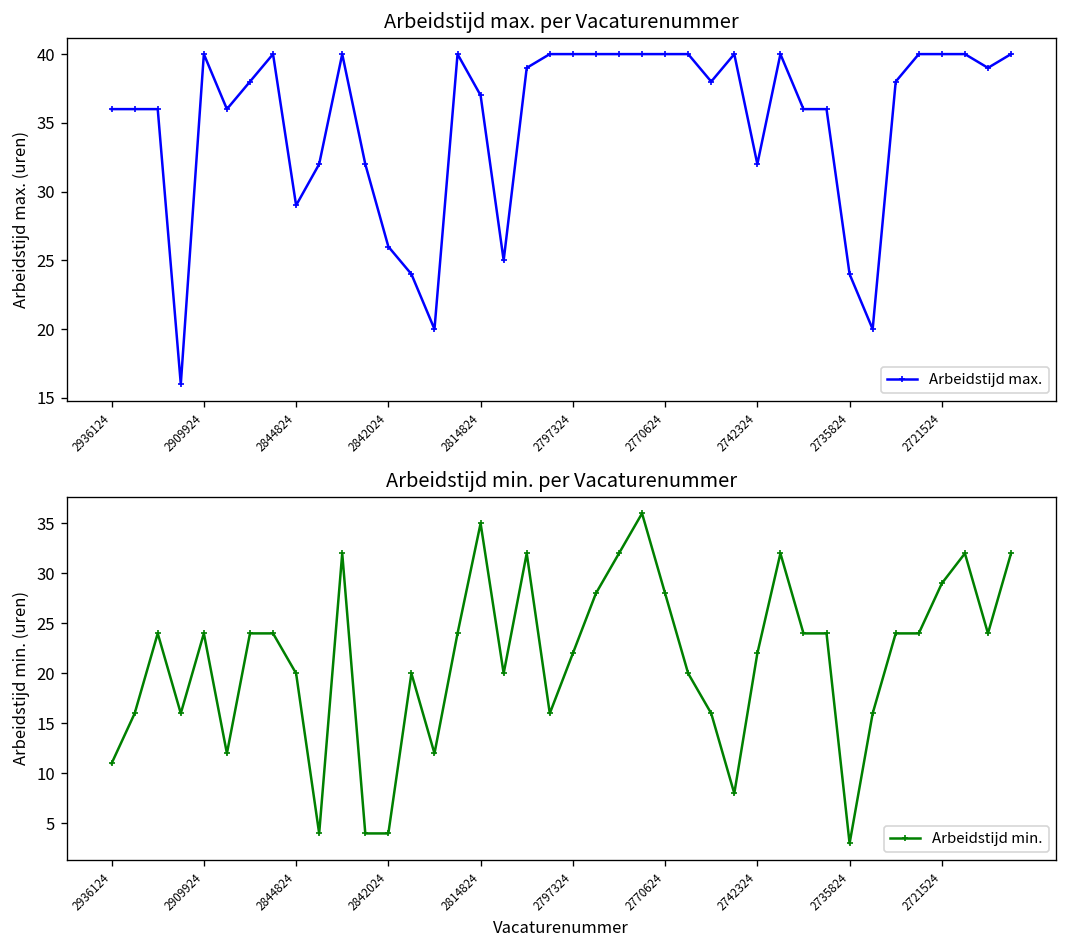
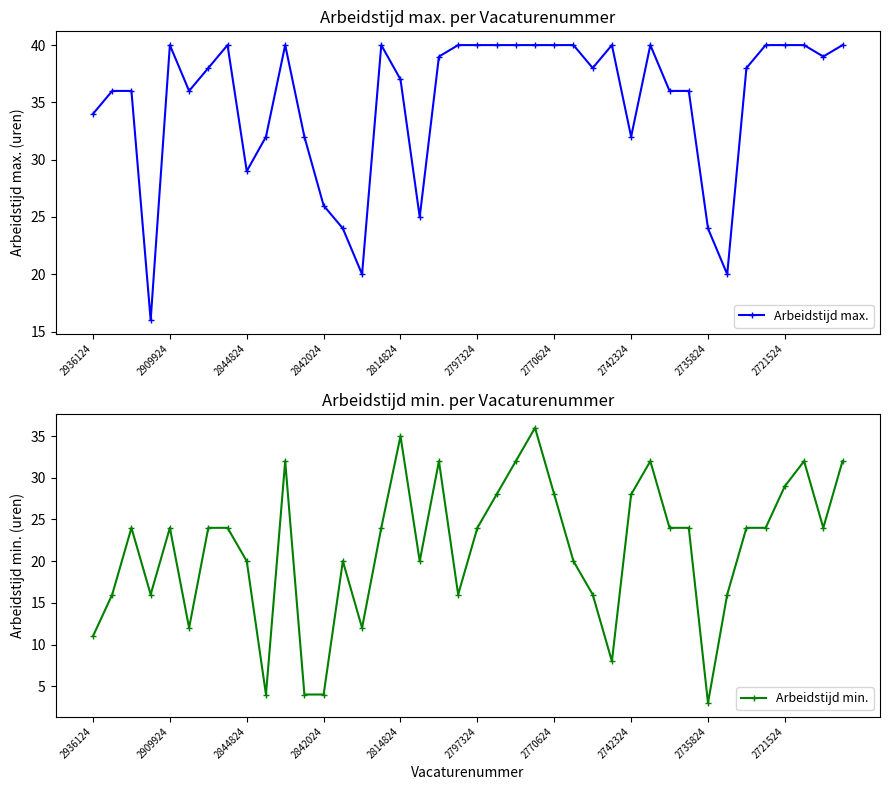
  {
    "Arbeidstijd max. per Vacaturenummer": {
-     "2936124": 36,
+     "2936124": 34,
      "2909924": 40,
      "2844824": 29,
      "2842024": 26,
      "2814824": 37,
      "2797324": 40,
      "2770624": 40,
      "2742324": 32,
      "2735824": 24,
      "2721524": 40
    },
    "Arbeidstijd min. per Vacaturenummer": {
      "2936124": 11,
      "2909924": 24,
      "2844824": 20,
      "2842024": 4,
      "2814824": 35,
-     "2797324": 22,
+     "2797324": 24,
      "2770624": 28,
-     "2742324": 22,
+     "2742324": 28,
      "2735824": 3,
      "2721524": 29
    }
  }
